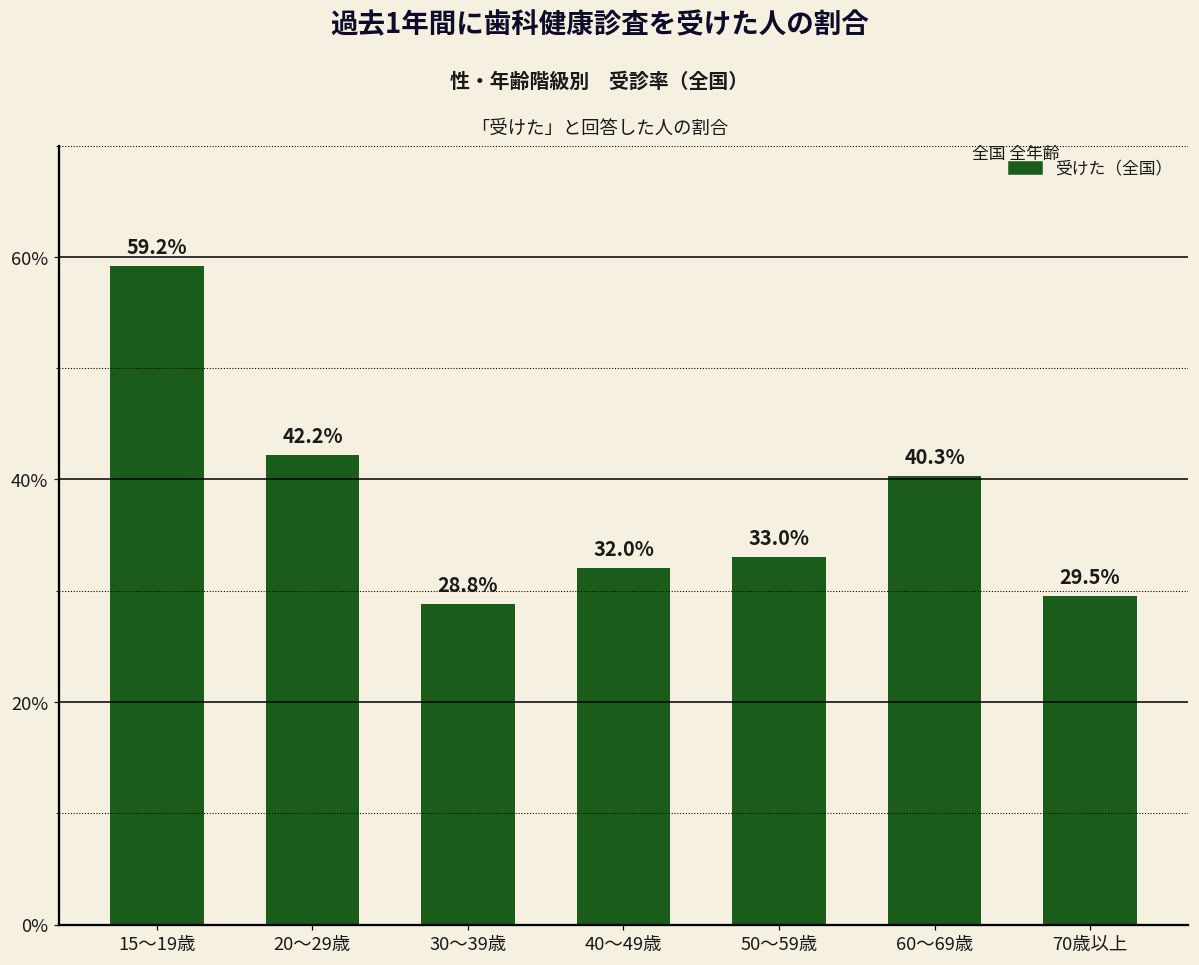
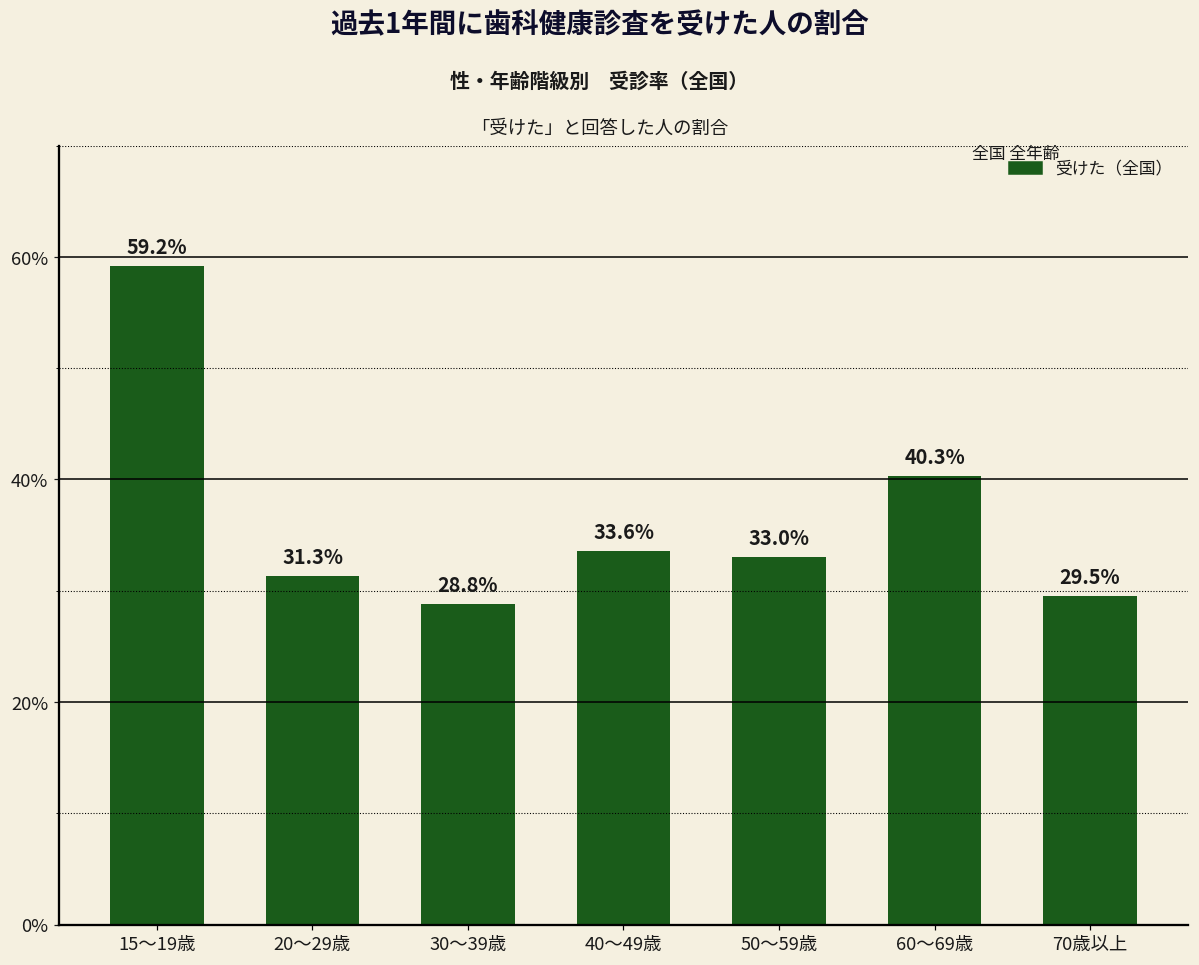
  {
    "15～19歳": "59.2%",
-   "20～29歳": "42.2%",
+   "20～29歳": "31.3%",
    "30～39歳": "28.8%",
-   "40～49歳": "32.0%",
+   "40～49歳": "33.6%",
    "50～59歳": "33.0%",
    "60～69歳": "40.3%",
    "70歳以上": "29.5%"
  }
